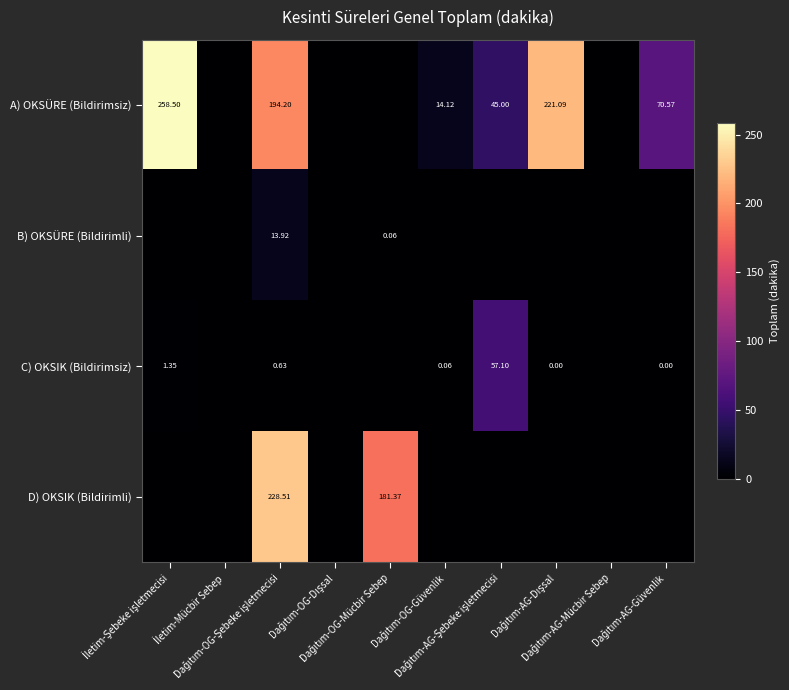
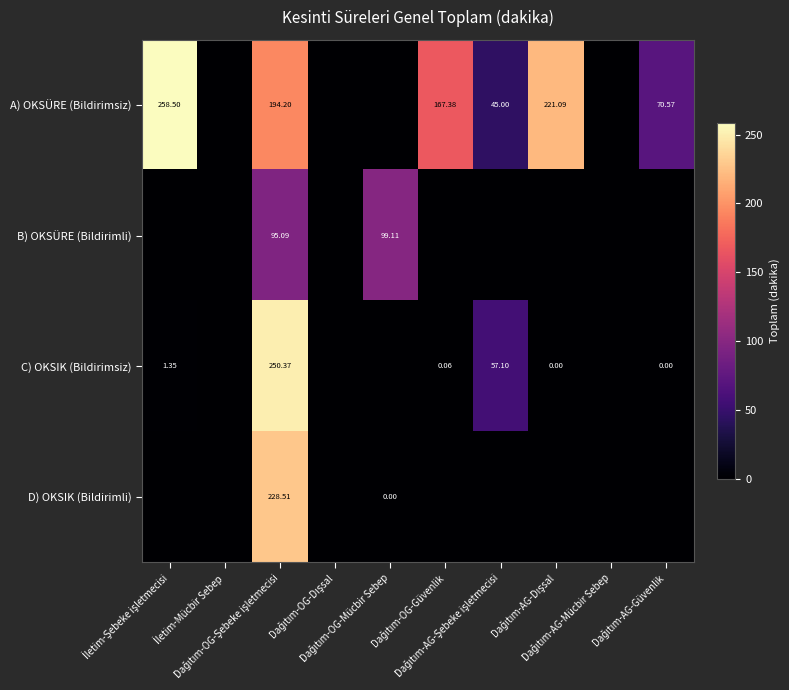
  {
    "A) OKSÜRE (Bildirimsiz)": {
      "İletim-Şebeke işletmecisi": 258.50,
      "Dağıtım-OG-Şebeke işletmecisi": 194.20,
-     "Dağıtım-OG-Güvenlik": 14.12,
+     "Dağıtım-OG-Güvenlik": 167.38,
      "Dağıtım-AG-Şebeke işletmecisi": 45.00,
      "Dağıtım-AG-Dışsal": 221.09,
      "Dağıtım-AG-Güvenlik": 70.57
    },
    "B) OKSÜRE (Bildirimli)": {
-     "Dağıtım-OG-Şebeke işletmecisi": 13.92,
-     "Dağıtım-OG-Mücbir Sebep": 0.06
+     "Dağıtım-OG-Şebeke işletmecisi": 95.09,
+     "Dağıtım-OG-Mücbir Sebep": 99.11
    },
    "C) OKSIK (Bildirimsiz)": {
      "İletim-Şebeke işletmecisi": 1.35,
-     "Dağıtım-OG-Şebeke işletmecisi": 0.63,
+     "Dağıtım-OG-Şebeke işletmecisi": 250.37,
      "Dağıtım-OG-Güvenlik": 0.06,
      "Dağıtım-AG-Şebeke işletmecisi": 57.10,
      "Dağıtım-AG-Dışsal": 0.00,
      "Dağıtım-AG-Güvenlik": 0.00
    },
    "D) OKSIK (Bildirimli)": {
      "Dağıtım-OG-Şebeke işletmecisi": 228.51,
-     "Dağıtım-OG-Mücbir Sebep": 181.37
+     "Dağıtım-OG-Mücbir Sebep": 0.00
    }
  }
